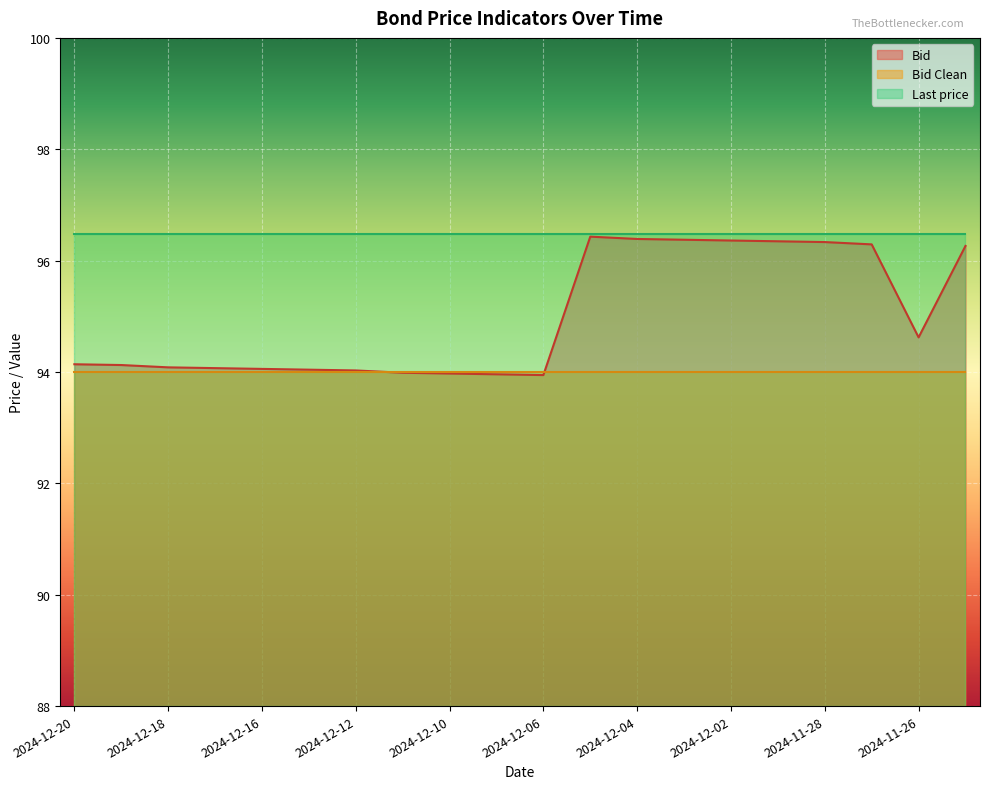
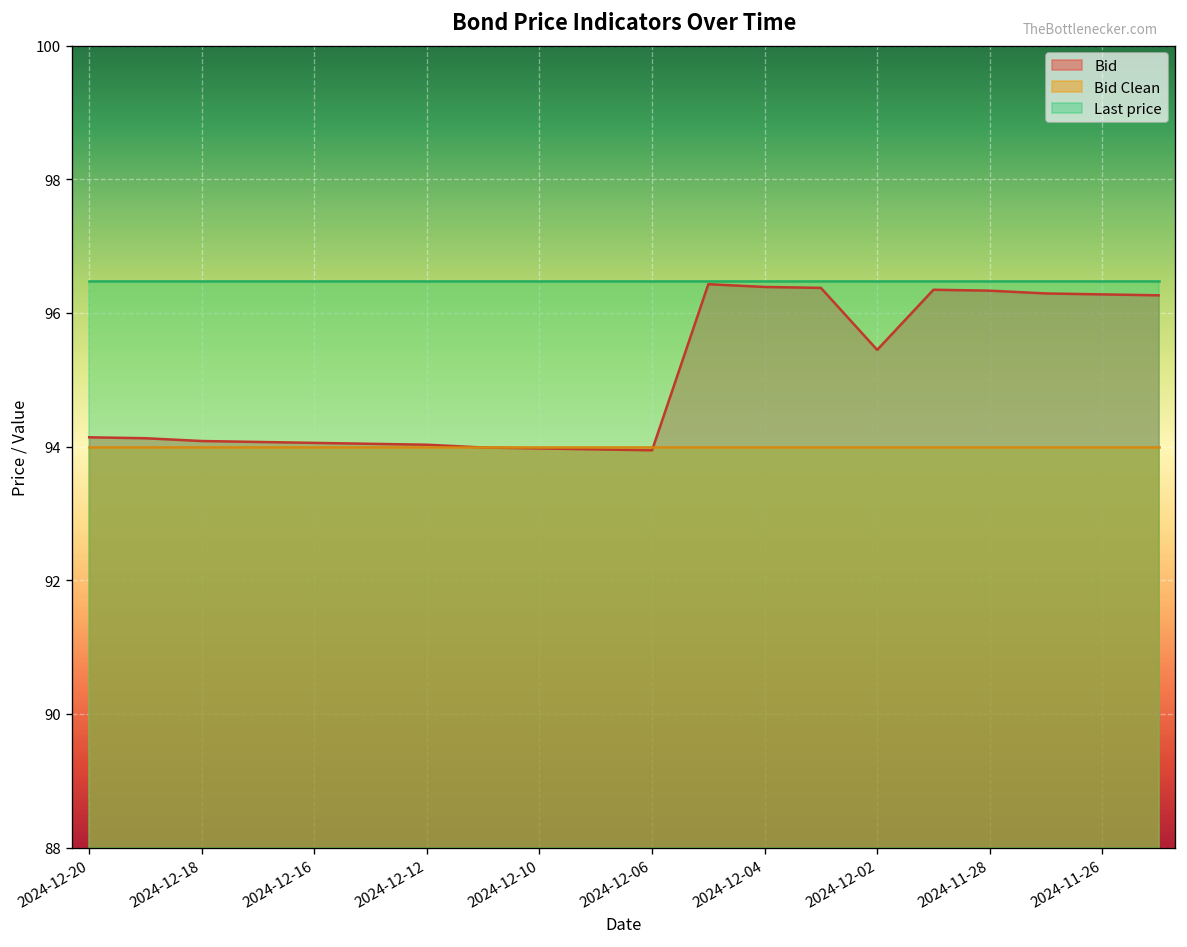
  {
    "Bid": {
      "2024-12-20": 94.1,
      "2024-12-18": 94.1,
      "2024-12-16": 94.1,
      "2024-12-06": 93.9,
      "2024-12-04": 96.4,
-     "2024-12-02": 96.4,
+     "2024-12-02": 95.4,
      "2024-11-28": 96.3,
-     "2024-11-26": 94.6
+     "2024-11-26": 96.3
    },
    "Bid Clean": {
      "2024-12-20": 94.0,
      "2024-12-18": 94.0,
      "2024-12-16": 94.0,
      "2024-12-06": 94.0,
      "2024-12-04": 94.0,
      "2024-12-02": 94.0,
      "2024-11-28": 94.0,
      "2024-11-26": 94.0
    },
    "Last price": {
      "2024-12-20": 96.5,
      "2024-12-18": 96.5,
      "2024-12-16": 96.5,
      "2024-12-12": 96.5,
      "2024-12-10": 96.5,
      "2024-12-06": 96.5,
      "2024-12-04": 96.5,
      "2024-12-02": 96.5,
      "2024-11-28": 96.5,
      "2024-11-26": 96.5
    }
  }
